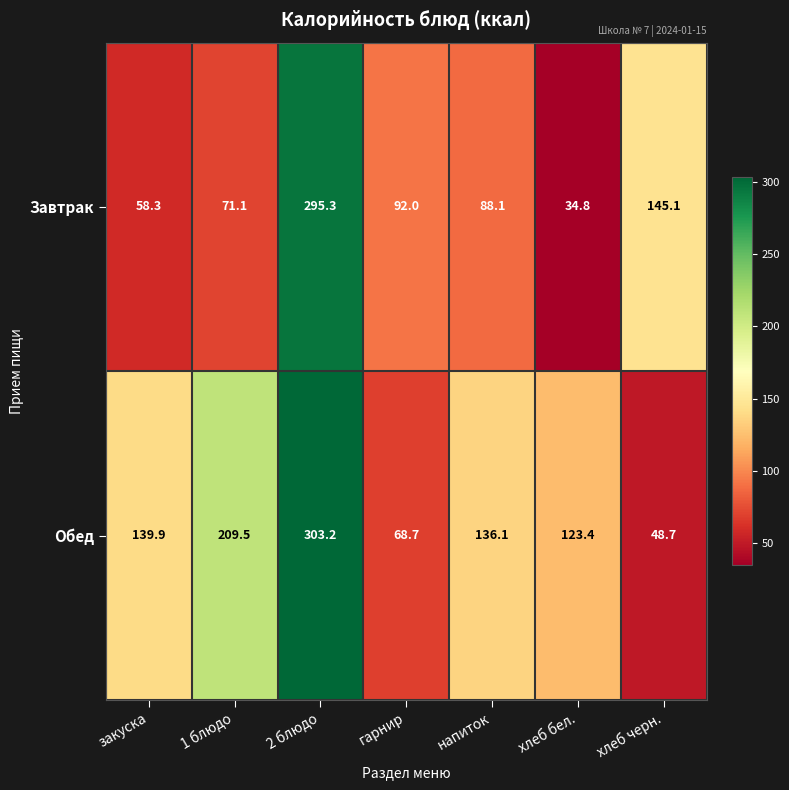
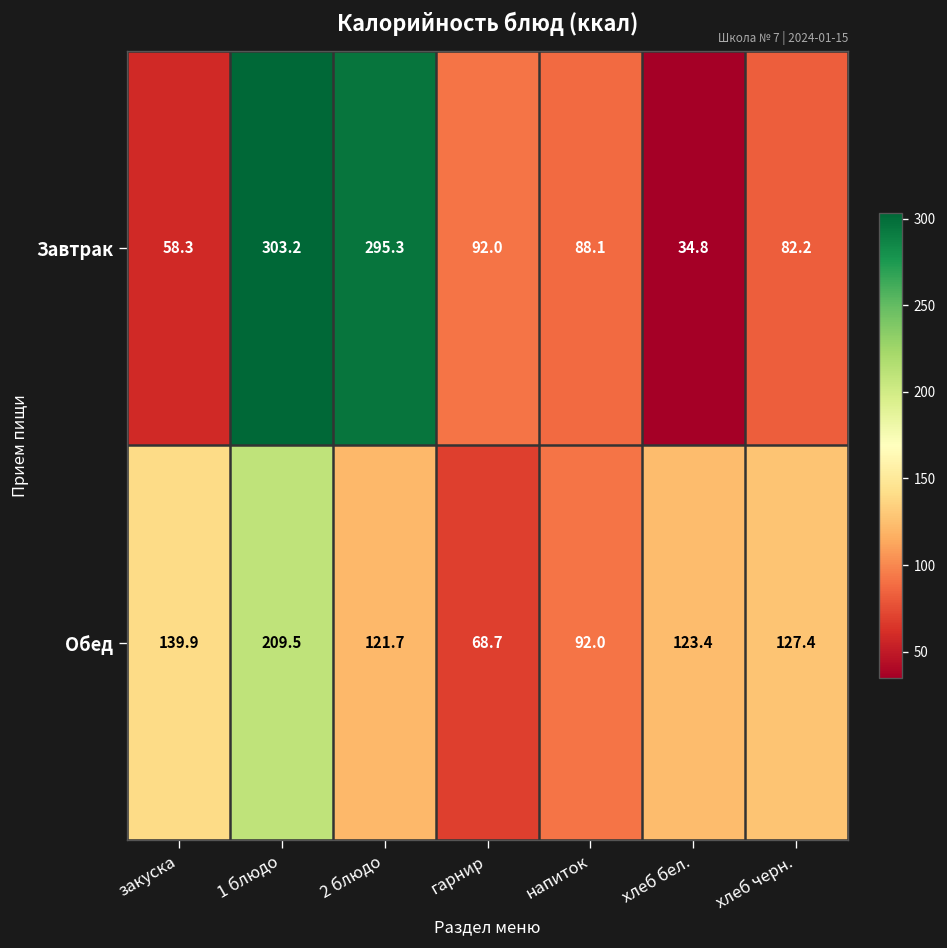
  {
    "Завтрак": {
      "закуска": 58.3,
-     "1 блюдо": 71.1,
+     "1 блюдо": 303.2,
      "2 блюдо": 295.3,
      "гарнир": 92.0,
      "напиток": 88.1,
      "хлеб бел.": 34.8,
-     "хлеб черн.": 145.1
+     "хлеб черн.": 82.2
    },
    "Обед": {
      "закуска": 139.9,
      "1 блюдо": 209.5,
-     "2 блюдо": 303.2,
+     "2 блюдо": 121.7,
      "гарнир": 68.7,
-     "напиток": 136.1,
+     "напиток": 92.0,
      "хлеб бел.": 123.4,
-     "хлеб черн.": 48.7
+     "хлеб черн.": 127.4
    }
  }
